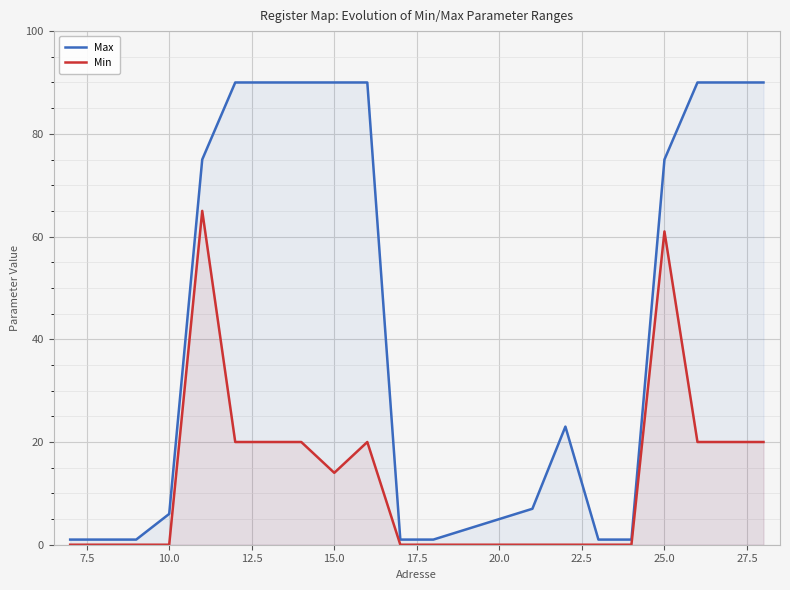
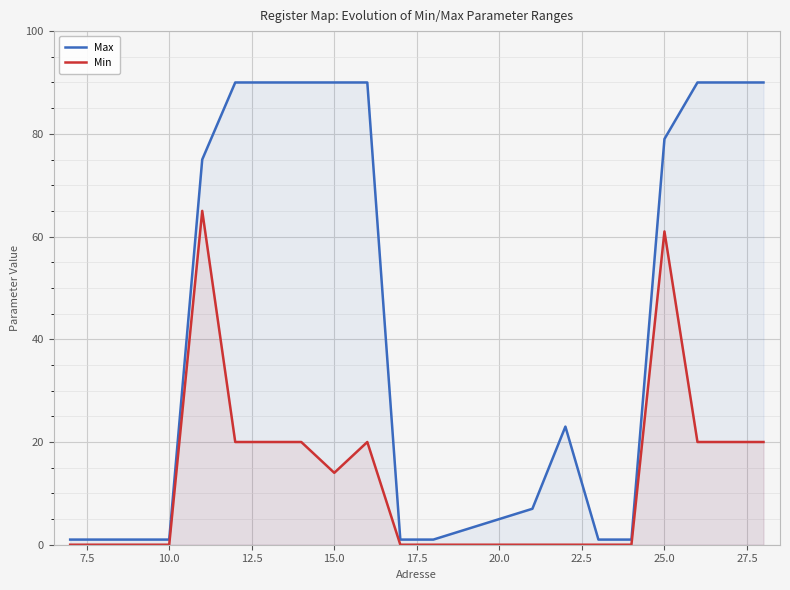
  {
    "Max": {
-     "10.0": 6,
+     "10.0": 1,
      "15.0": 90,
-     "25.0": 75
+     "25.0": 79
    },
    "Min": {
      "10.0": 0,
      "15.0": 14,
      "25.0": 61
    }
  }
